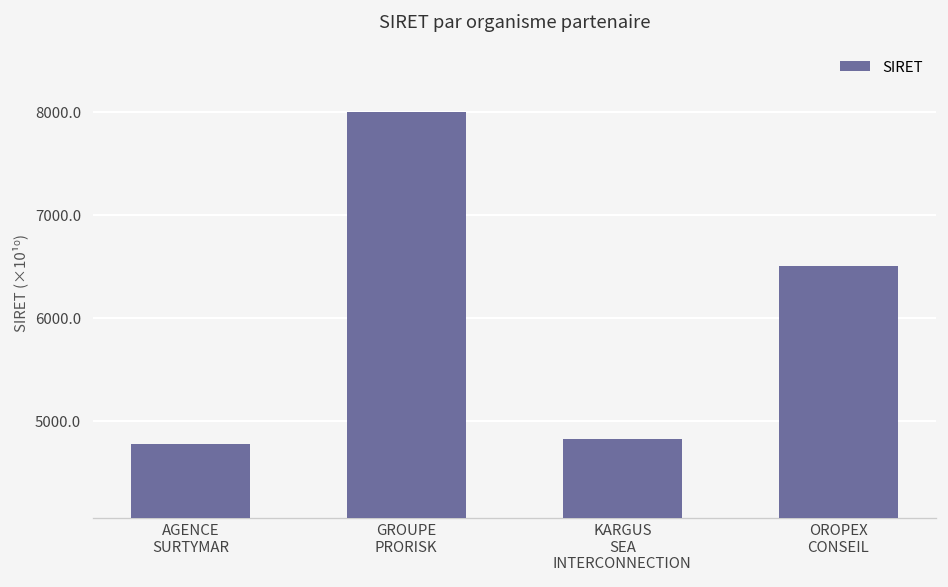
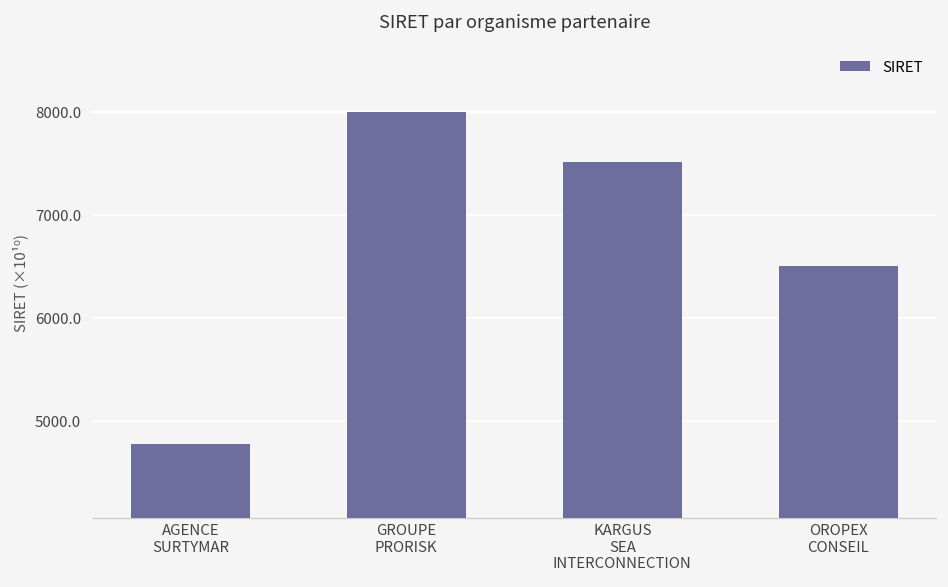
  {
    "AGENCE SURTYMAR": 4800,
    "GROUPE PRORISK": 8000,
-   "KARGUS SEA INTERCONNECTION": 4800,
+   "KARGUS SEA INTERCONNECTION": 7500,
    "OROPEX CONSEIL": 6500
  }
